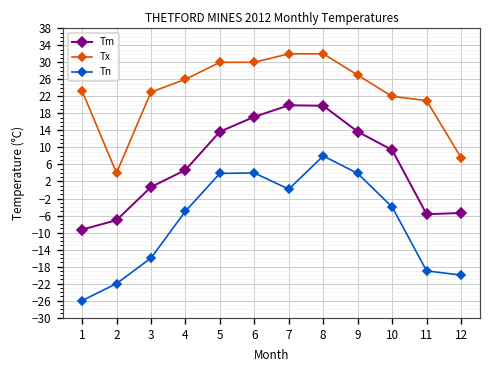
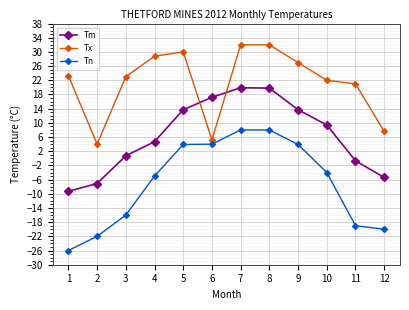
  {
    "Tm": {
      "1": -9,
      "2": -7,
      "3": 1,
      "4": 5,
      "5": 14,
      "6": 17,
      "7": 20,
      "8": 20,
      "9": 14,
      "10": 9,
-     "11": -6,
+     "11": -1,
      "12": -5
    },
    "Tx": {
      "1": 23,
      "2": 4,
      "3": 23,
-     "4": 26,
+     "4": 29,
      "5": 30,
-     "6": 30,
+     "6": 5,
      "7": 32,
      "8": 32,
      "9": 27,
      "10": 22,
      "11": 21,
      "12": 8
    },
    "Tn": {
      "1": -26,
      "2": -22,
      "3": -16,
      "4": -5,
      "5": 4,
      "6": 4,
-     "7": 0,
+     "7": 8,
      "8": 8,
      "9": 4,
      "10": -4,
      "11": -19,
      "12": -20
    }
  }
